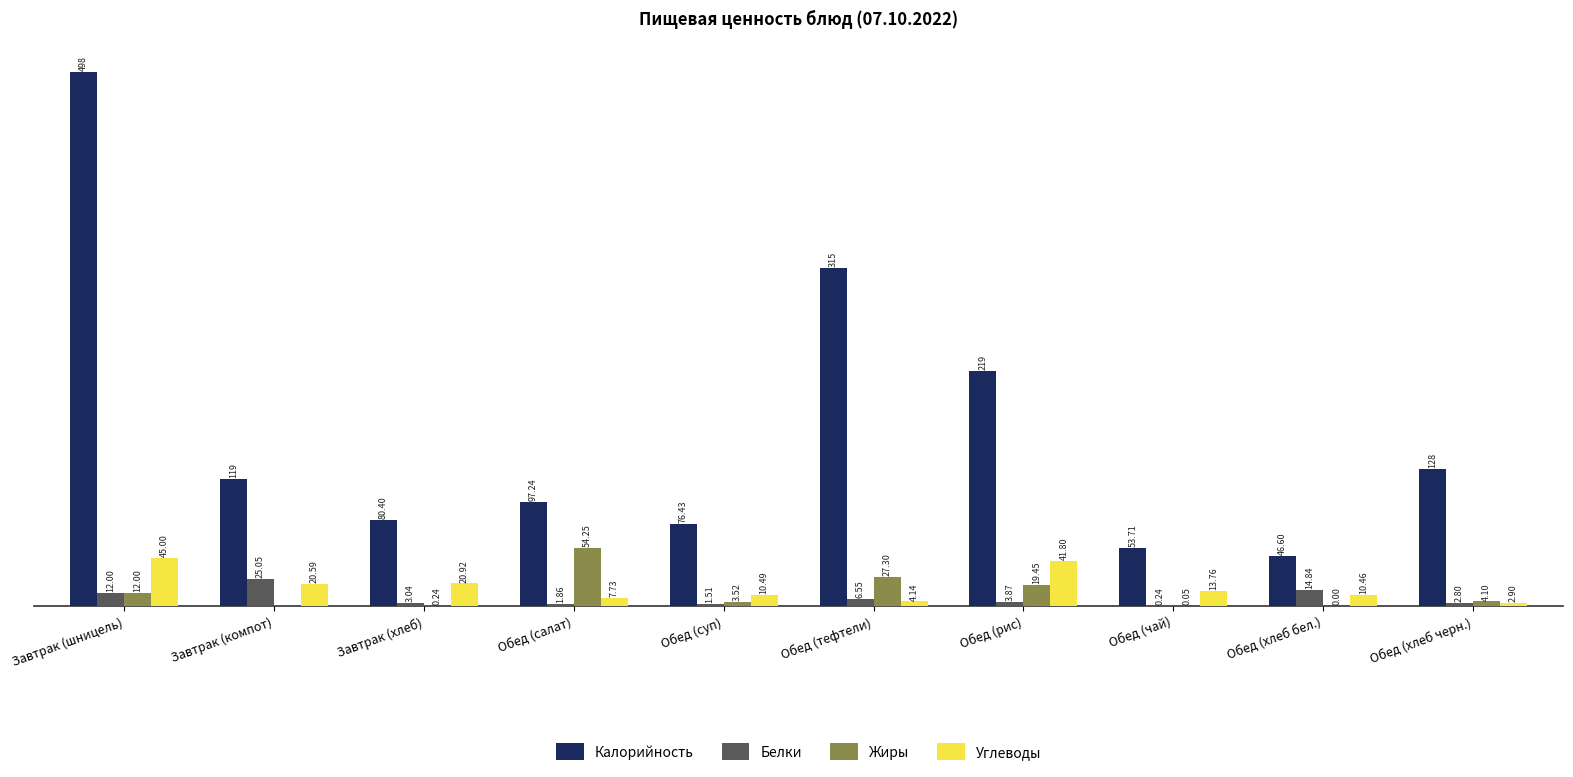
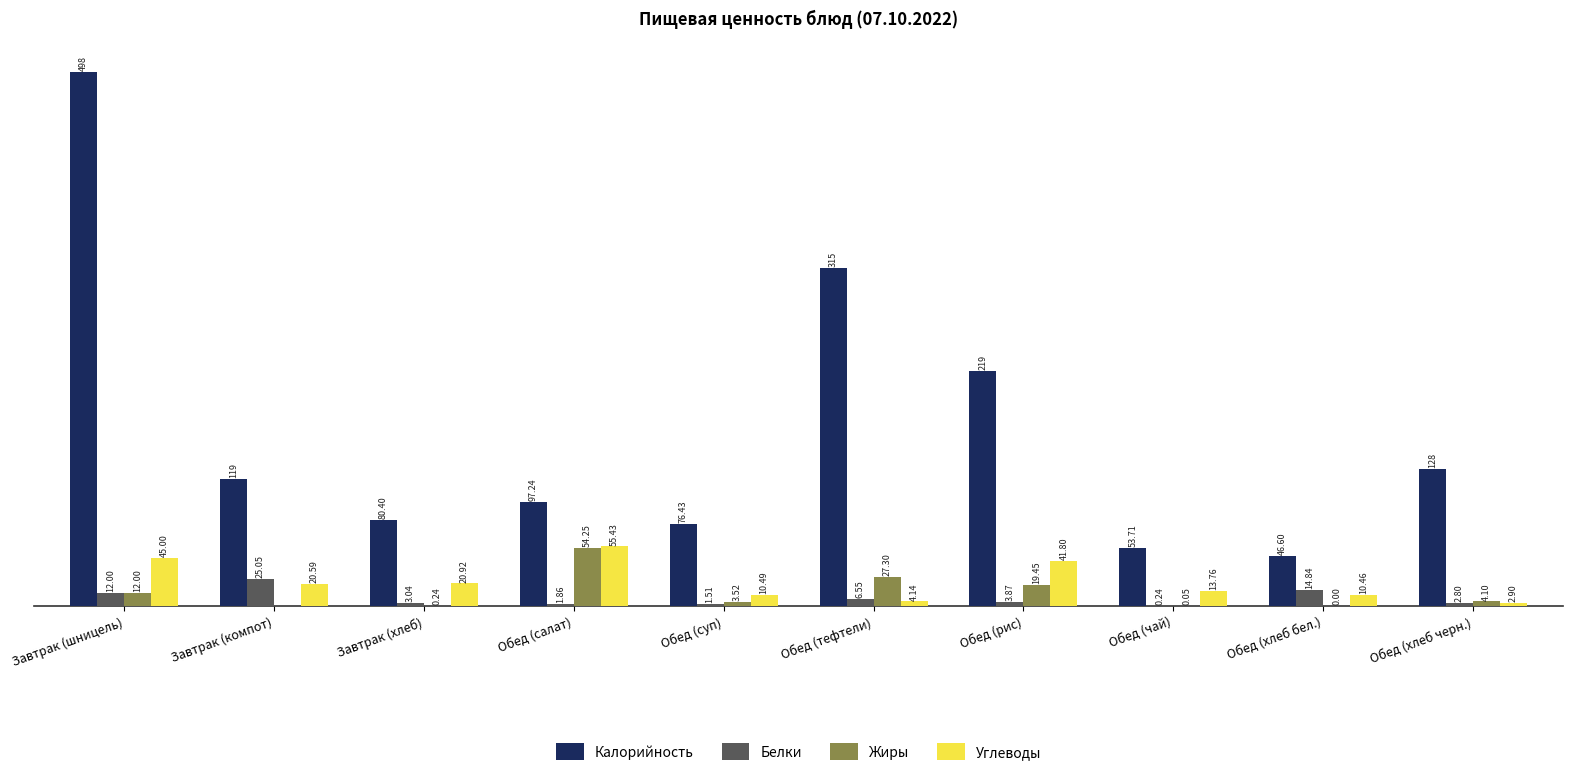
  {
    "Калорийность": {
      "Завтрак (шницель)": 498,
      "Завтрак (компот)": 119,
      "Завтрак (хлеб)": 80.40,
      "Обед (салат)": 97.24,
      "Обед (суп)": 76.43,
      "Обед (тефтели)": 315,
      "Обед (рис)": 219,
      "Обед (чай)": 53.71,
      "Обед (хлеб бел.)": 46.60,
      "Обед (хлеб черн.)": 128
    },
    "Белки": {
      "Завтрак (шницель)": 12.00,
      "Завтрак (компот)": 25.05,
      "Завтрак (хлеб)": 3.04,
      "Обед (салат)": 1.86,
      "Обед (суп)": 1.51,
      "Обед (тефтели)": 6.55,
      "Обед (рис)": 3.87,
      "Обед (чай)": 0.24,
      "Обед (хлеб бел.)": 14.84,
      "Обед (хлеб черн.)": 2.80
    },
    "Жиры": {
      "Завтрак (шницель)": 12.00,
      "Завтрак (хлеб)": 0.24,
      "Обед (салат)": 54.25,
      "Обед (суп)": 3.52,
      "Обед (тефтели)": 27.30,
      "Обед (рис)": 19.45,
      "Обед (чай)": 0.05,
      "Обед (хлеб бел.)": 0.00,
      "Обед (хлеб черн.)": 4.10
    },
    "Углеводы": {
      "Завтрак (шницель)": 45.00,
      "Завтрак (компот)": 20.59,
      "Завтрак (хлеб)": 20.92,
-     "Обед (салат)": 7.73,
+     "Обед (салат)": 55.43,
      "Обед (суп)": 10.49,
      "Обед (тефтели)": 4.14,
      "Обед (рис)": 41.80,
      "Обед (чай)": 13.76,
      "Обед (хлеб бел.)": 10.46,
      "Обед (хлеб черн.)": 2.90
    }
  }
